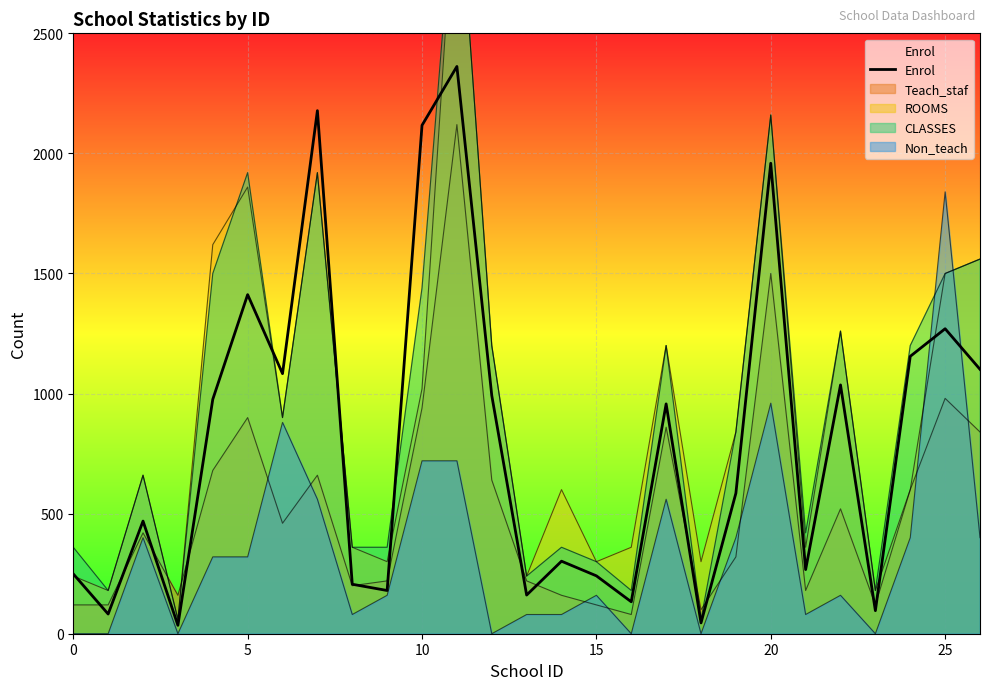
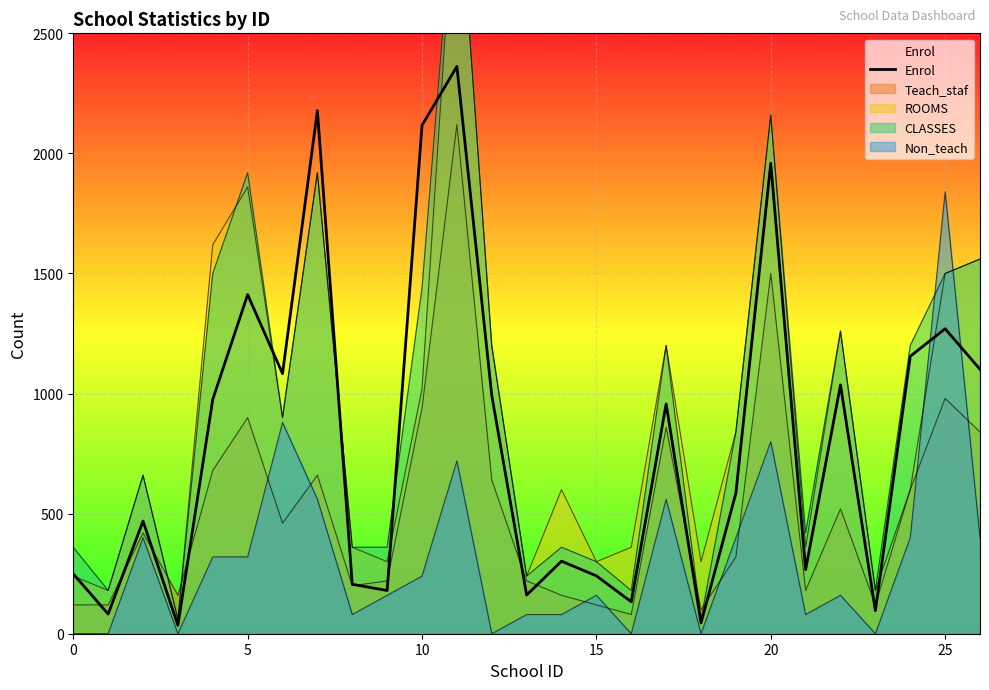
  {
    "CLASSES": {
      "0": 360,
      "5": 1920,
      "10": 1440
    },
    "Non_teach": {
      "0": 0,
      "5": 320,
-     "10": 720,
+     "10": 240,
      "15": 160,
-     "20": 960,
+     "20": 800,
      "25": 1840
    }
  }
